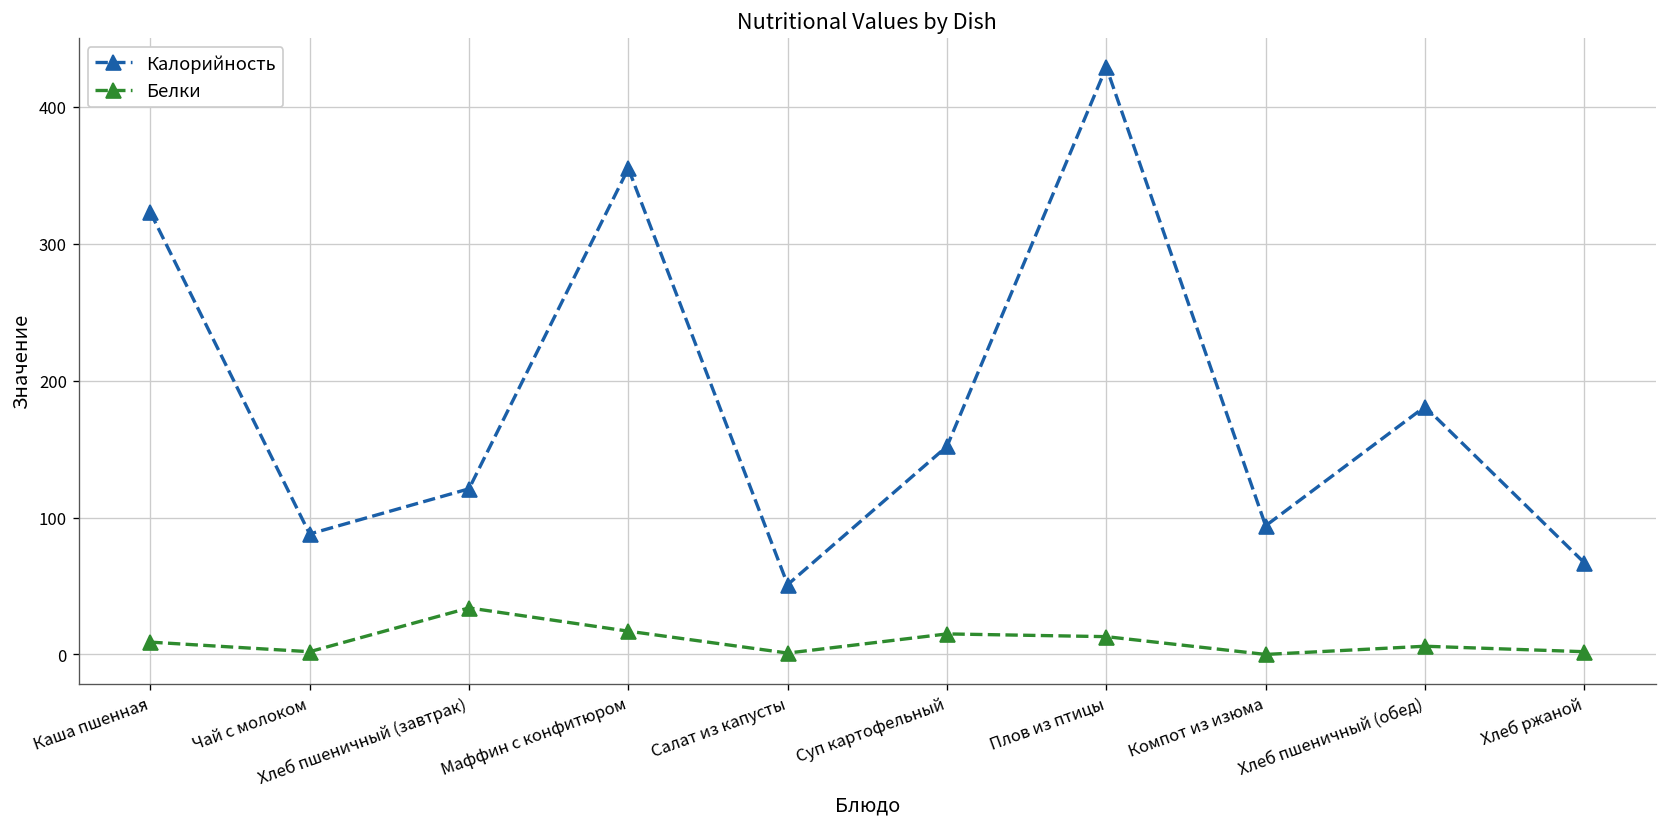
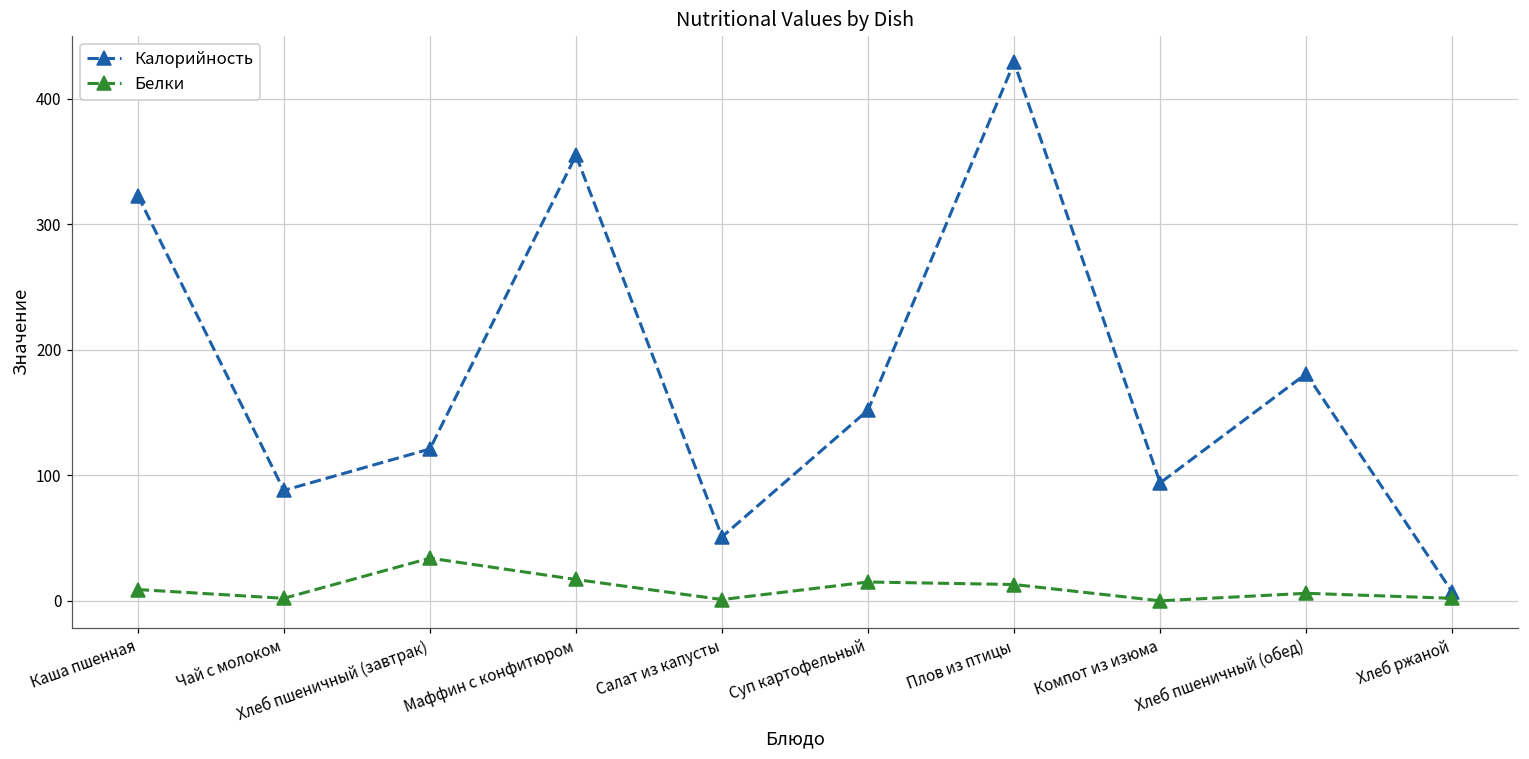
  {
    "Калорийность": {
      "Каша пшенная": 323,
      "Чай с молоком": 88,
      "Хлеб пшеничный (завтрак)": 121,
      "Маффин с конфитюром": 355,
      "Салат из капусты": 51,
      "Суп картофельный": 152,
      "Плов из птицы": 429,
      "Компот из изюма": 94,
      "Хлеб пшеничный (обед)": 181,
-     "Хлеб ржаной": 67
+     "Хлеб ржаной": 7
    },
    "Белки": {
      "Каша пшенная": 9,
      "Чай с молоком": 2,
      "Хлеб пшеничный (завтрак)": 34,
      "Маффин с конфитюром": 17,
      "Салат из капусты": 1,
      "Суп картофельный": 15,
      "Плов из птицы": 13,
      "Компот из изюма": 0,
      "Хлеб пшеничный (обед)": 6,
      "Хлеб ржаной": 2
    }
  }
